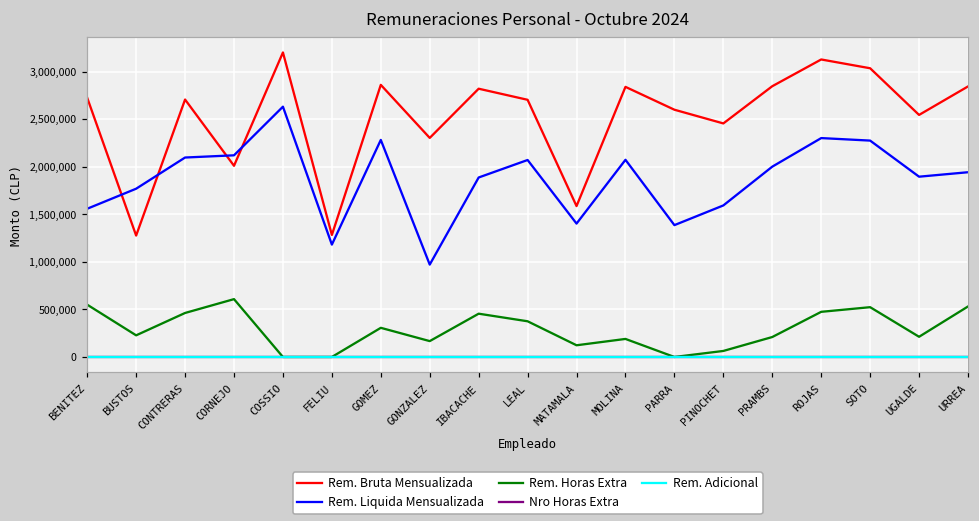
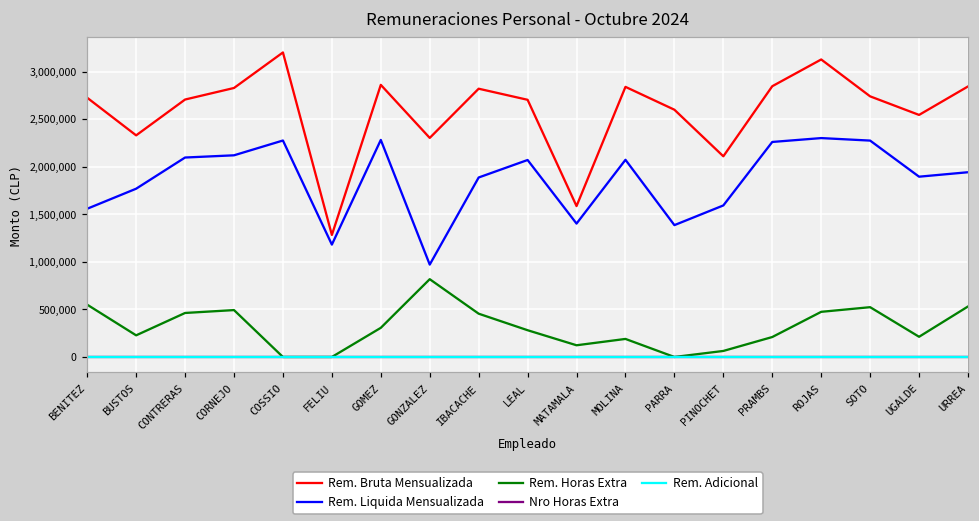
  {
    "Rem. Bruta Mensualizada": {
      "BENITEZ": "2,700,000",
-     "BUSTOS": "1,300,000",
+     "BUSTOS": "2,300,000",
      "CONTRERAS": "2,700,000",
-     "CORNEJO": "2,000,000",
+     "CORNEJO": "2,800,000",
      "COSSIO": "3,200,000",
      "FELIU": "1,300,000",
      "GOMEZ": "2,900,000",
      "GONZALEZ": "2,300,000",
      "IBACACHE": "2,800,000",
      "LEAL": "2,700,000",
      "MATAMALA": "1,600,000",
      "MOLINA": "2,800,000",
      "PARRA": "2,600,000",
-     "PINOCHET": "2,500,000",
+     "PINOCHET": "2,100,000",
      "PRAMBS": "2,800,000",
      "ROJAS": "3,100,000",
-     "SOTO": "3,000,000",
+     "SOTO": "2,700,000",
      "UGALDE": "2,500,000",
      "URREA": "2,800,000"
    },
    "Rem. Liquida Mensualizada": {
      "BENITEZ": "1,600,000",
      "BUSTOS": "1,800,000",
      "CONTRERAS": "2,100,000",
      "CORNEJO": "2,100,000",
-     "COSSIO": "2,600,000",
+     "COSSIO": "2,300,000",
      "FELIU": "1,200,000",
      "GOMEZ": "2,300,000",
      "GONZALEZ": "1,000,000",
      "IBACACHE": "1,900,000",
      "LEAL": "2,100,000",
      "MATAMALA": "1,400,000",
      "MOLINA": "2,100,000",
      "PARRA": "1,400,000",
      "PINOCHET": "1,600,000",
-     "PRAMBS": "2,000,000",
+     "PRAMBS": "2,300,000",
      "ROJAS": "2,300,000",
      "SOTO": "2,300,000",
      "UGALDE": "1,900,000",
      "URREA": "1,900,000"
    },
    "Rem. Horas Extra": {
      "BENITEZ": "500,000",
      "BUSTOS": "200,000",
      "CONTRERAS": "500,000",
-     "CORNEJO": "600,000",
+     "CORNEJO": "500,000",
      "GOMEZ": "300,000",
-     "GONZALEZ": "200,000",
+     "GONZALEZ": "800,000",
      "IBACACHE": "500,000",
-     "LEAL": "400,000",
+     "LEAL": "300,000",
      "MATAMALA": "100,000",
      "MOLINA": "200,000",
      "PINOCHET": "100,000",
      "PRAMBS": "200,000",
      "ROJAS": "500,000",
      "SOTO": "500,000",
      "UGALDE": "200,000",
      "URREA": "500,000"
    },
    "Rem. Adicional": {
      "BENITEZ": "0",
      "BUSTOS": "0",
      "CONTRERAS": "0",
      "CORNEJO": "0",
      "GOMEZ": "0",
      "GONZALEZ": "0",
      "IBACACHE": "0",
      "LEAL": "0",
      "MATAMALA": "0",
      "MOLINA": "0",
      "PINOCHET": "0",
      "PRAMBS": "0",
      "ROJAS": "0",
      "SOTO": "0",
      "UGALDE": "0",
      "URREA": "0"
    }
  }
